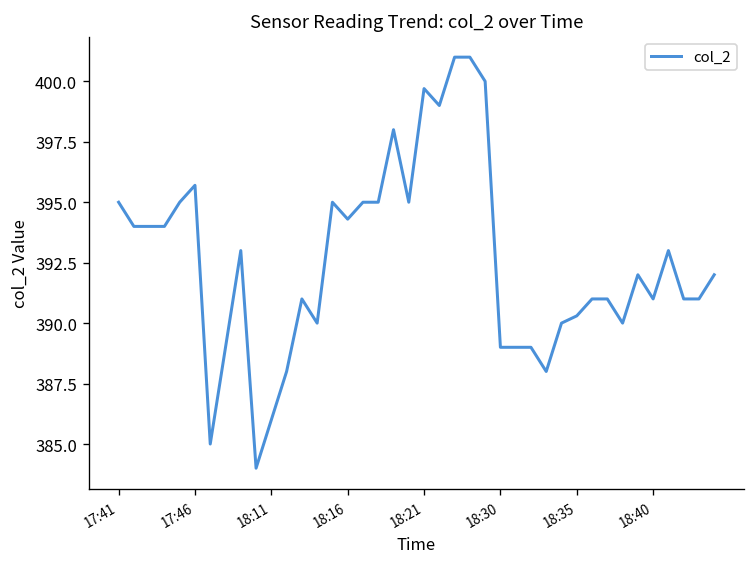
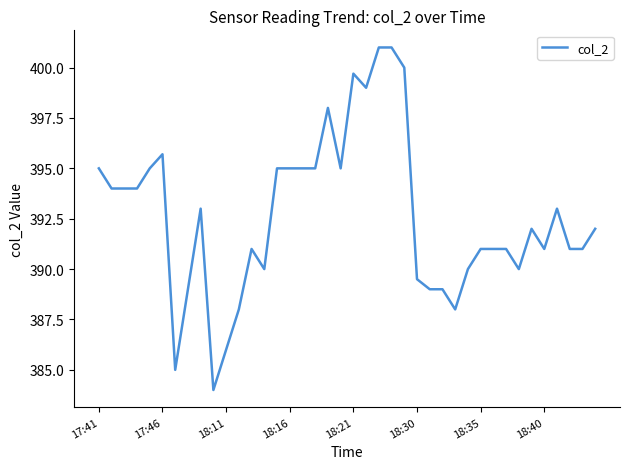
  {
    "17:41": 395.0,
    "17:46": 395.7,
    "18:11": 386.0,
-   "18:16": 394.3,
+   "18:16": 395.0,
    "18:21": 399.7,
-   "18:30": 389.0,
-   "18:35": 390.3,
+   "18:30": 389.5,
+   "18:35": 391.0,
    "18:40": 391.0
  }
